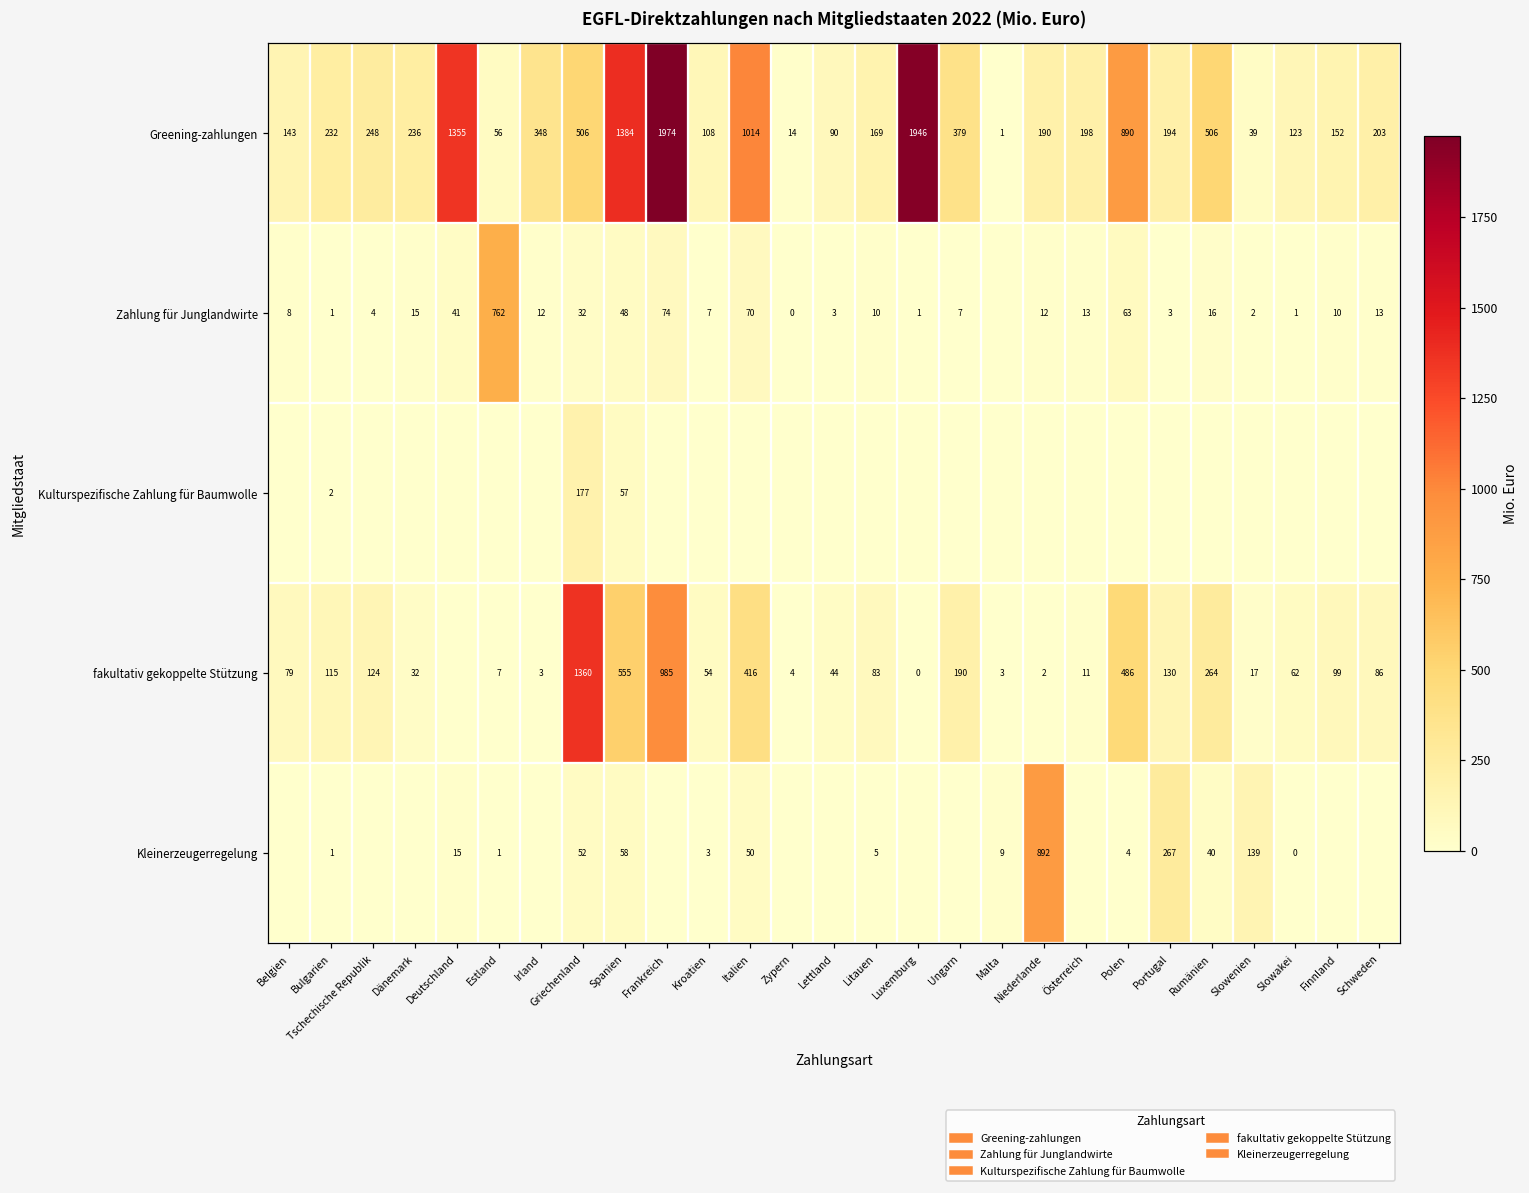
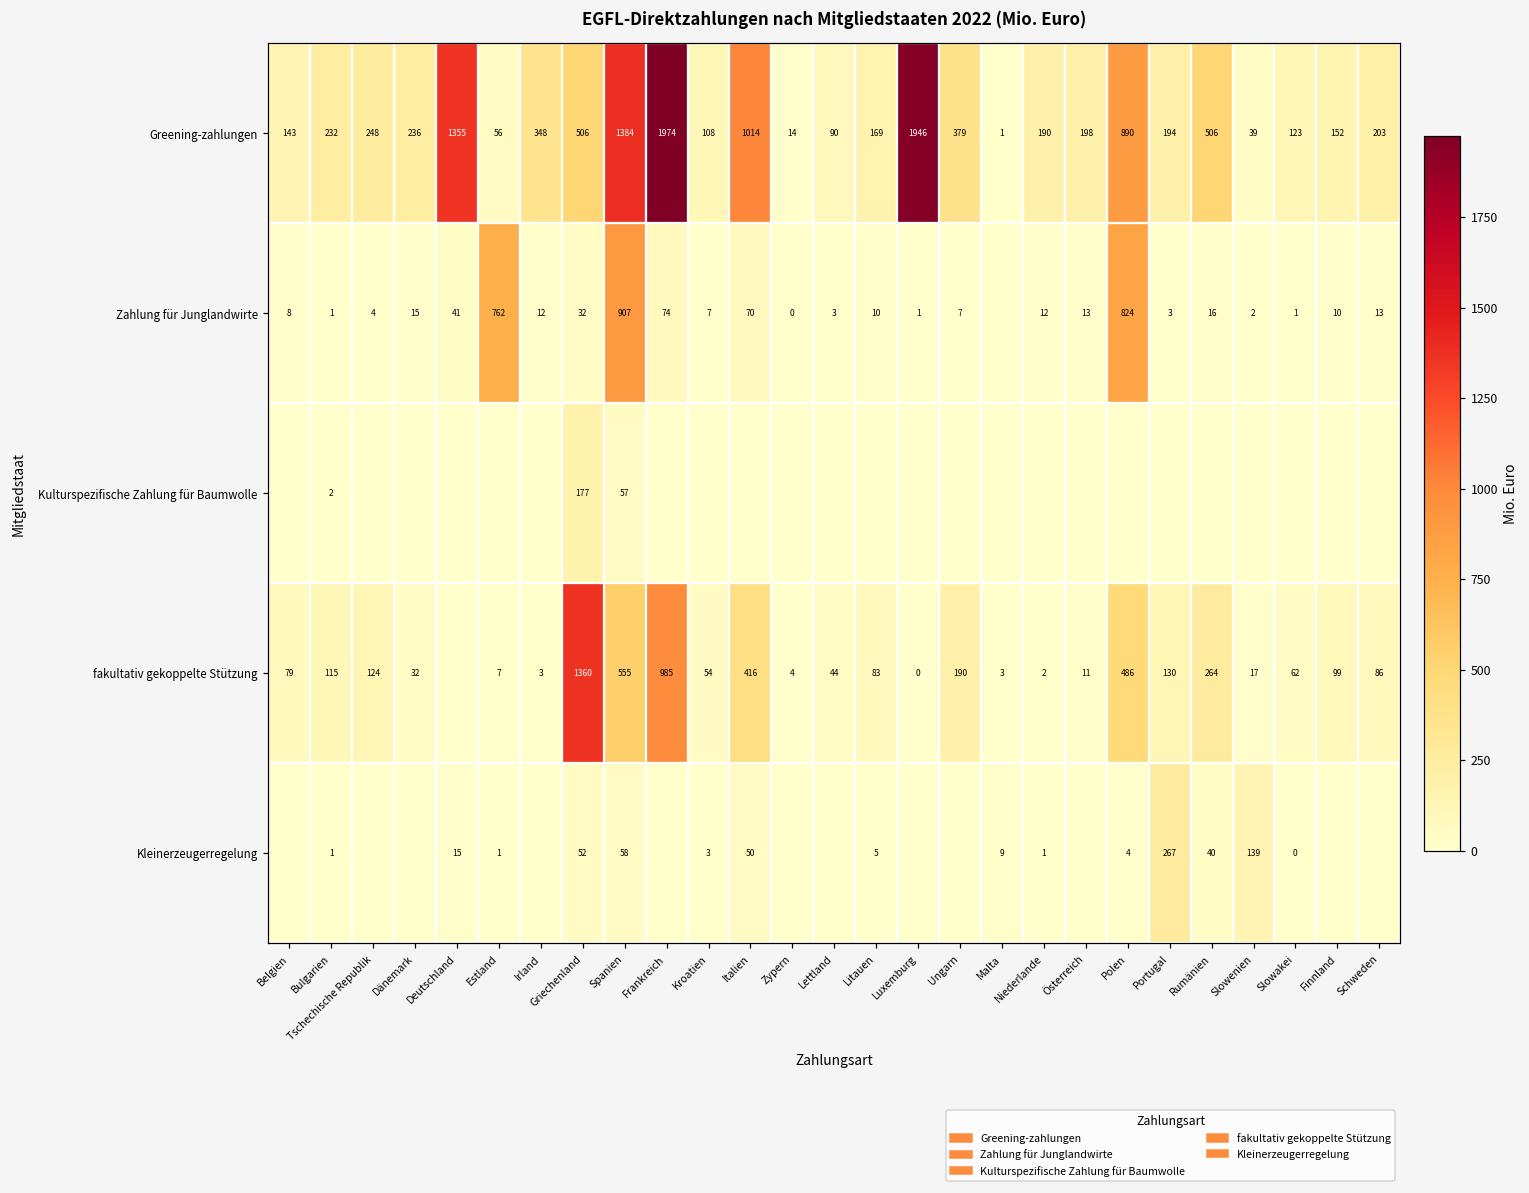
  {
    "Greening-zahlungen": {
      "Belgien": 143,
      "Bulgarien": 232,
      "Tschechische Republik": 248,
      "Dänemark": 236,
      "Deutschland": 1355,
      "Estland": 56,
      "Irland": 348,
      "Griechenland": 506,
      "Spanien": 1384,
      "Frankreich": 1974,
      "Kroatien": 108,
      "Italien": 1014,
      "Zypern": 14,
      "Lettland": 90,
      "Litauen": 169,
      "Luxemburg": 1946,
      "Ungarn": 379,
      "Malta": 1,
      "Niederlande": 190,
      "Österreich": 198,
      "Polen": 890,
      "Portugal": 194,
      "Rumänien": 506,
      "Slowenien": 39,
      "Slowakei": 123,
      "Finnland": 152,
      "Schweden": 203
    },
    "Zahlung für Junglandwirte": {
      "Belgien": 8,
      "Bulgarien": 1,
      "Tschechische Republik": 4,
      "Dänemark": 15,
      "Deutschland": 41,
      "Estland": 762,
      "Irland": 12,
      "Griechenland": 32,
-     "Spanien": 48,
+     "Spanien": 907,
      "Frankreich": 74,
      "Kroatien": 7,
      "Italien": 70,
      "Zypern": 0,
      "Lettland": 3,
      "Litauen": 10,
      "Luxemburg": 1,
      "Ungarn": 7,
      "Niederlande": 12,
      "Österreich": 13,
-     "Polen": 63,
+     "Polen": 824,
      "Portugal": 3,
      "Rumänien": 16,
      "Slowenien": 2,
      "Slowakei": 1,
      "Finnland": 10,
      "Schweden": 13
    },
    "Kulturspezifische Zahlung für Baumwolle": {
      "Bulgarien": 2,
      "Griechenland": 177,
      "Spanien": 57
    },
    "fakultativ gekoppelte Stützung": {
      "Belgien": 79,
      "Bulgarien": 115,
      "Tschechische Republik": 124,
      "Dänemark": 32,
      "Estland": 7,
      "Irland": 3,
      "Griechenland": 1360,
      "Spanien": 555,
      "Frankreich": 985,
      "Kroatien": 54,
      "Italien": 416,
      "Zypern": 4,
      "Lettland": 44,
      "Litauen": 83,
      "Luxemburg": 0,
      "Ungarn": 190,
      "Malta": 3,
      "Niederlande": 2,
      "Österreich": 11,
      "Polen": 486,
      "Portugal": 130,
      "Rumänien": 264,
      "Slowenien": 17,
      "Slowakei": 62,
      "Finnland": 99,
      "Schweden": 86
    },
    "Kleinerzeugerregelung": {
      "Bulgarien": 1,
      "Deutschland": 15,
      "Estland": 1,
      "Griechenland": 52,
      "Spanien": 58,
      "Kroatien": 3,
      "Italien": 50,
      "Litauen": 5,
      "Malta": 9,
-     "Niederlande": 892,
+     "Niederlande": 1,
      "Polen": 4,
      "Portugal": 267,
      "Rumänien": 40,
      "Slowenien": 139,
      "Slowakei": 0
    }
  }
